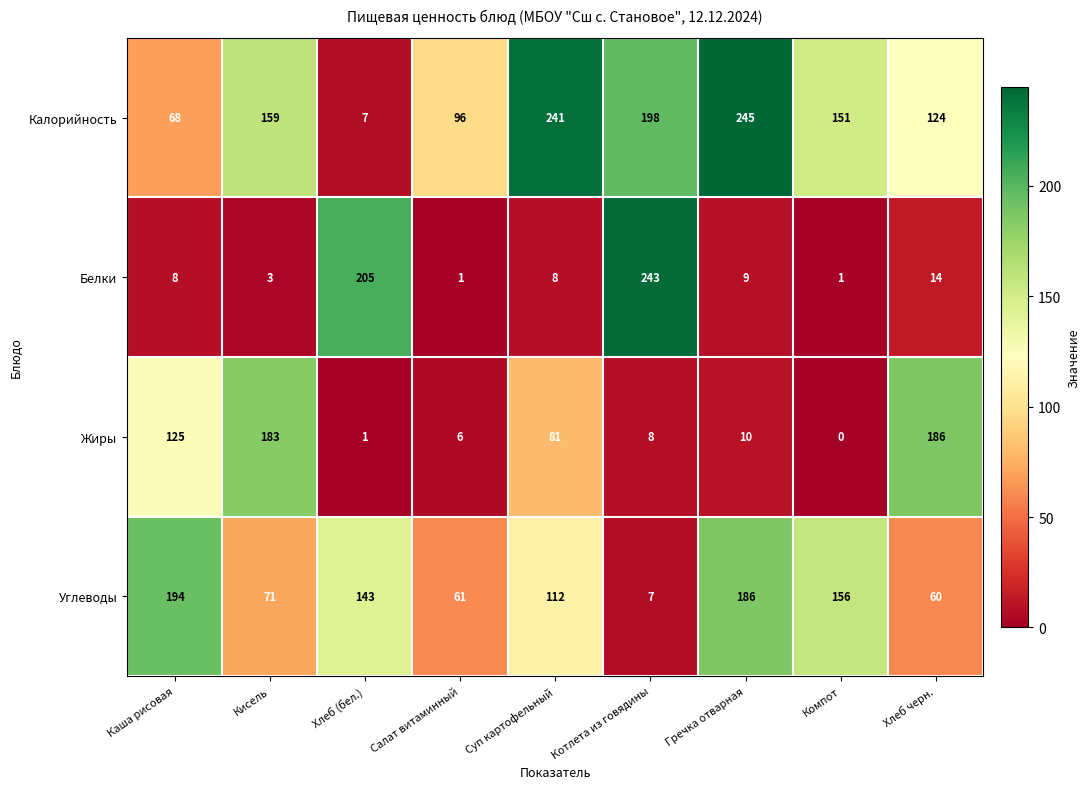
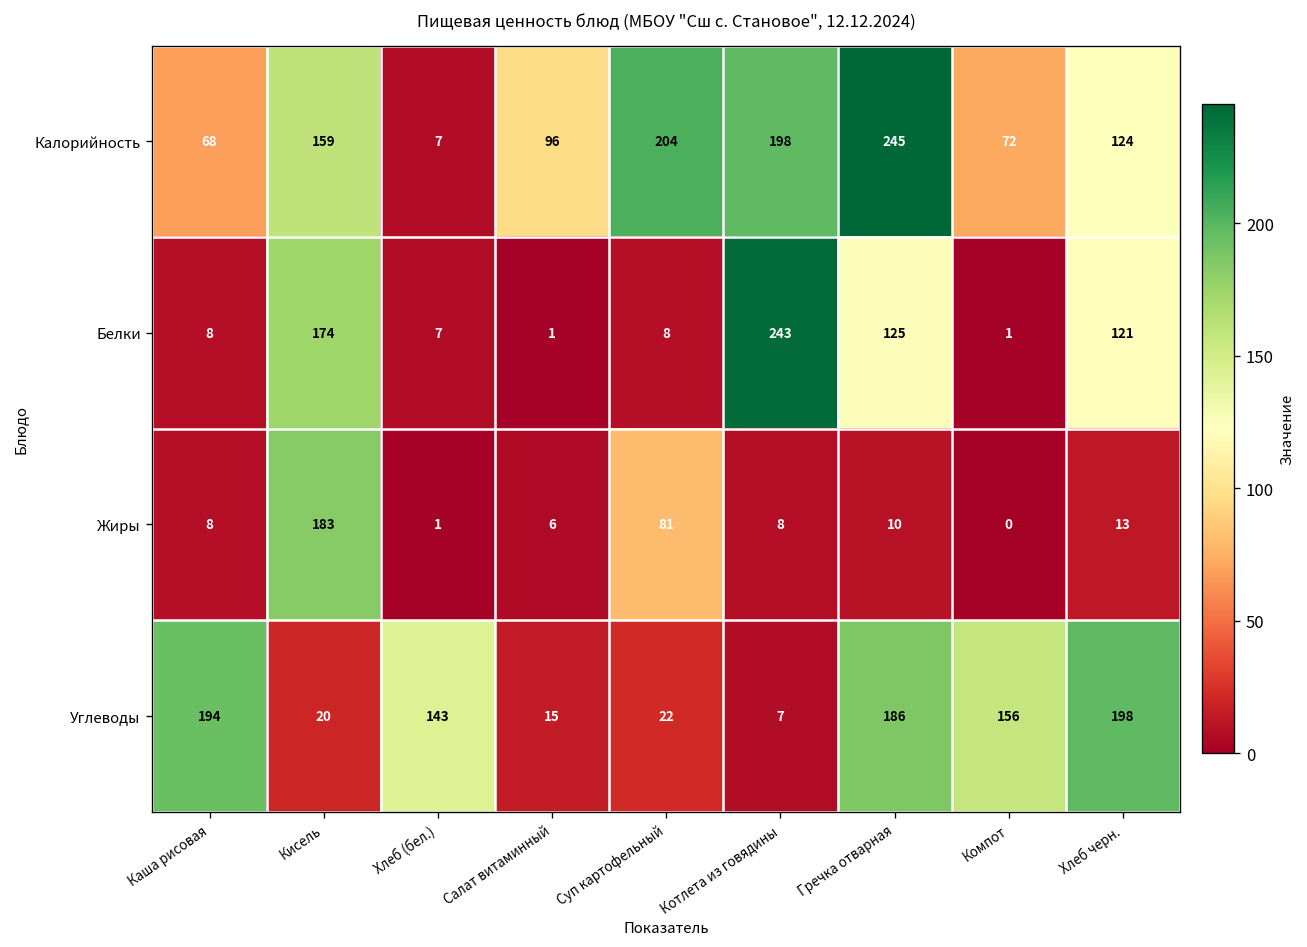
  {
    "Калорийность": {
      "Каша рисовая": 68,
      "Кисель": 159,
      "Хлеб (бел.)": 7,
      "Салат витаминный": 96,
-     "Суп картофельный": 241,
+     "Суп картофельный": 204,
      "Котлета из говядины": 198,
      "Гречка отварная": 245,
-     "Компот": 151,
+     "Компот": 72,
      "Хлеб черн.": 124
    },
    "Белки": {
      "Каша рисовая": 8,
-     "Кисель": 3,
-     "Хлеб (бел.)": 205,
+     "Кисель": 174,
+     "Хлеб (бел.)": 7,
      "Салат витаминный": 1,
      "Суп картофельный": 8,
      "Котлета из говядины": 243,
-     "Гречка отварная": 9,
+     "Гречка отварная": 125,
      "Компот": 1,
-     "Хлеб черн.": 14
+     "Хлеб черн.": 121
    },
    "Жиры": {
-     "Каша рисовая": 125,
+     "Каша рисовая": 8,
      "Кисель": 183,
      "Хлеб (бел.)": 1,
      "Салат витаминный": 6,
      "Суп картофельный": 81,
      "Котлета из говядины": 8,
      "Гречка отварная": 10,
      "Компот": 0,
-     "Хлеб черн.": 186
+     "Хлеб черн.": 13
    },
    "Углеводы": {
      "Каша рисовая": 194,
-     "Кисель": 71,
+     "Кисель": 20,
      "Хлеб (бел.)": 143,
-     "Салат витаминный": 61,
-     "Суп картофельный": 112,
+     "Салат витаминный": 15,
+     "Суп картофельный": 22,
      "Котлета из говядины": 7,
      "Гречка отварная": 186,
      "Компот": 156,
-     "Хлеб черн.": 60
+     "Хлеб черн.": 198
    }
  }
